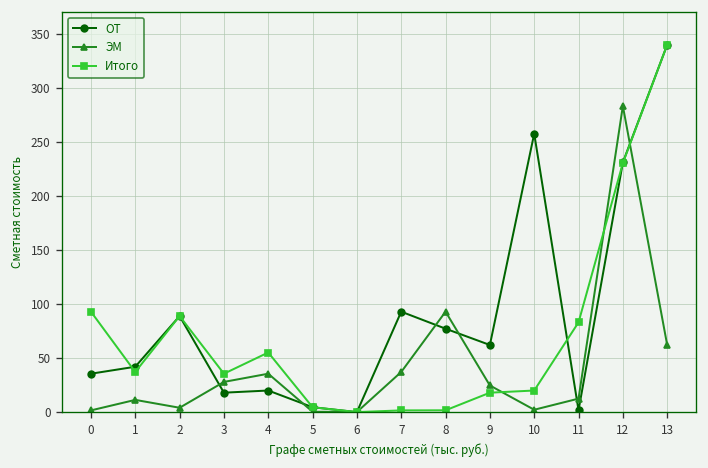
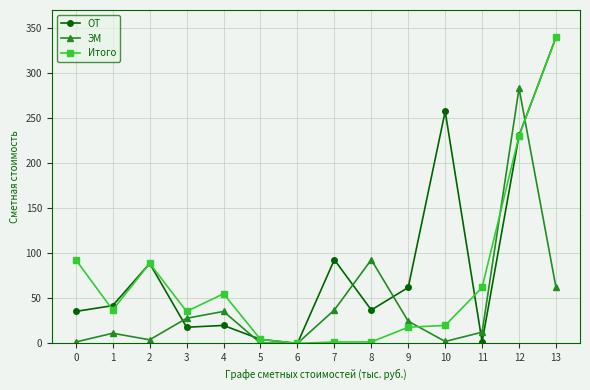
  {
    "ОТ": {
      "0": 40,
      "1": 40,
      "3": 20,
      "4": 20,
      "7": 90,
-     "8": 80,
+     "8": 40,
      "9": 60,
      "10": 260,
      "11": 0
    },
    "ЭМ": {
      "0": 0,
      "1": 10,
      "2": 0,
      "3": 30,
      "4": 40,
      "5": 0,
      "7": 40,
      "8": 90,
      "9": 20,
      "10": 0,
      "11": 10,
      "12": 280,
      "13": 60
    },
    "Итого": {
      "0": 90,
      "1": 40,
      "3": 40,
      "4": 60,
      "7": 0,
      "8": 0,
      "9": 20,
      "10": 20,
-     "11": 80
+     "11": 60
    }
  }
